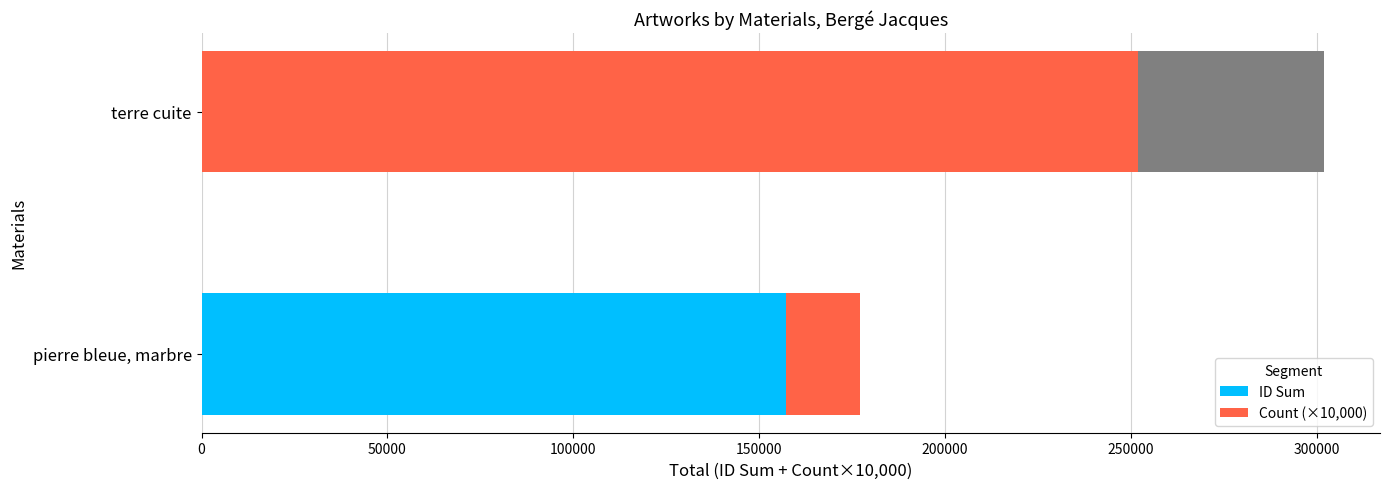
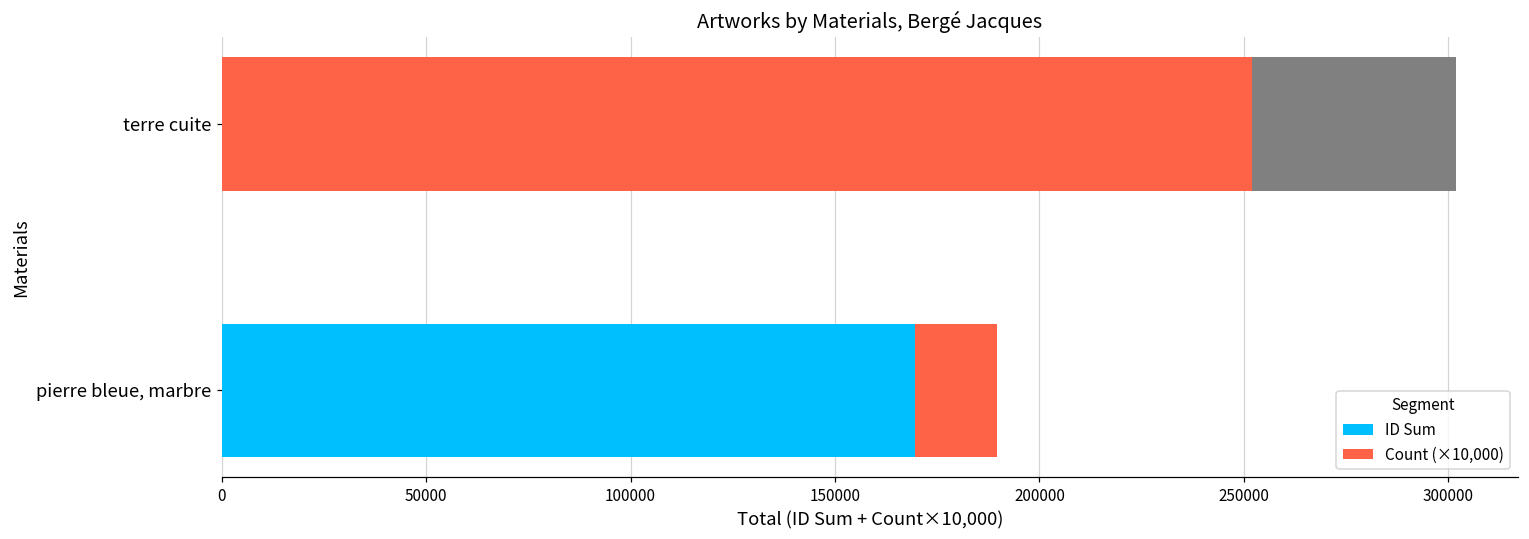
  {
    "ID Sum": {
      "terre cuite": 252000,
-     "pierre bleue, marbre": 157000
+     "pierre bleue, marbre": 170000
    },
    "Count (×10,000)": {
      "terre cuite": 50000,
      "pierre bleue, marbre": 20000
    }
  }
